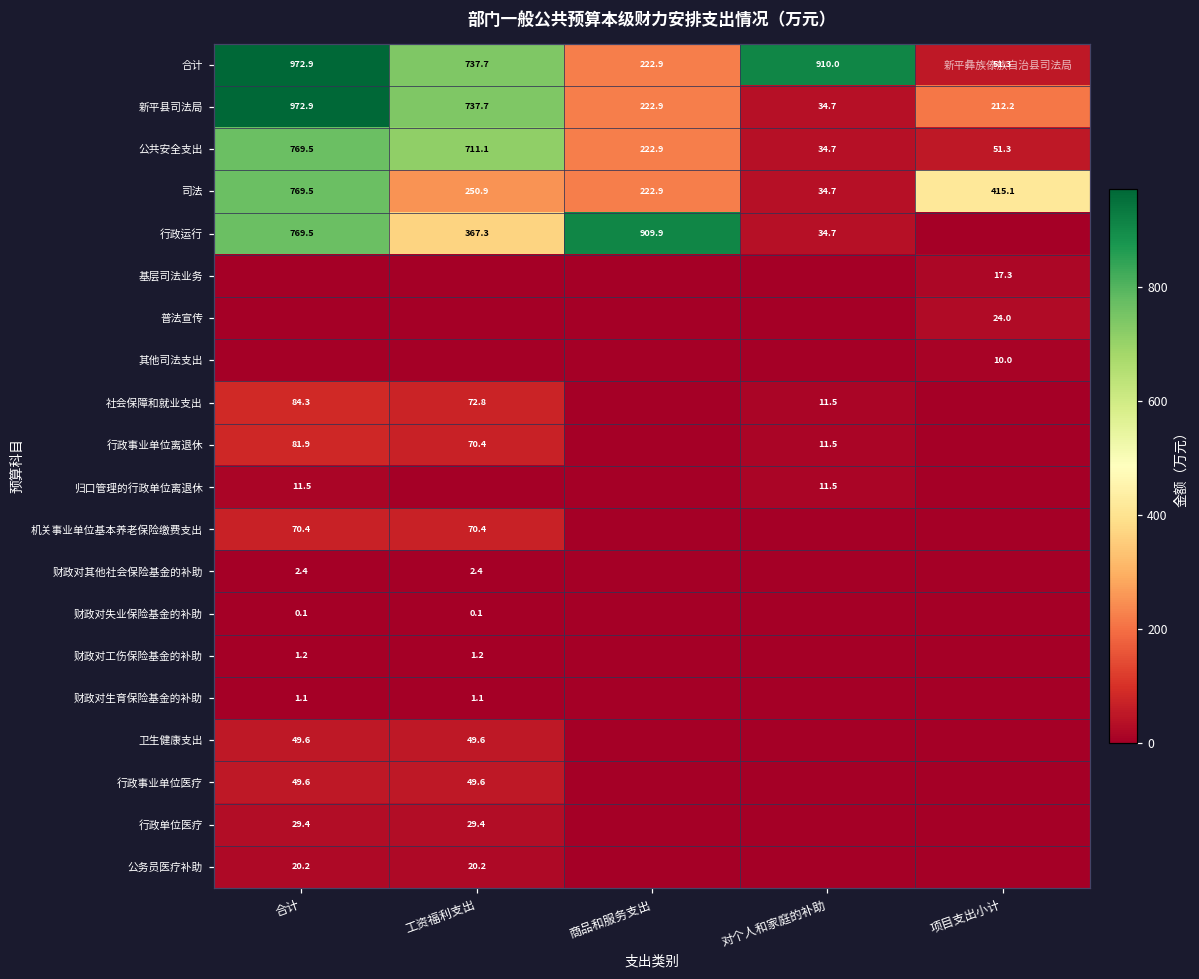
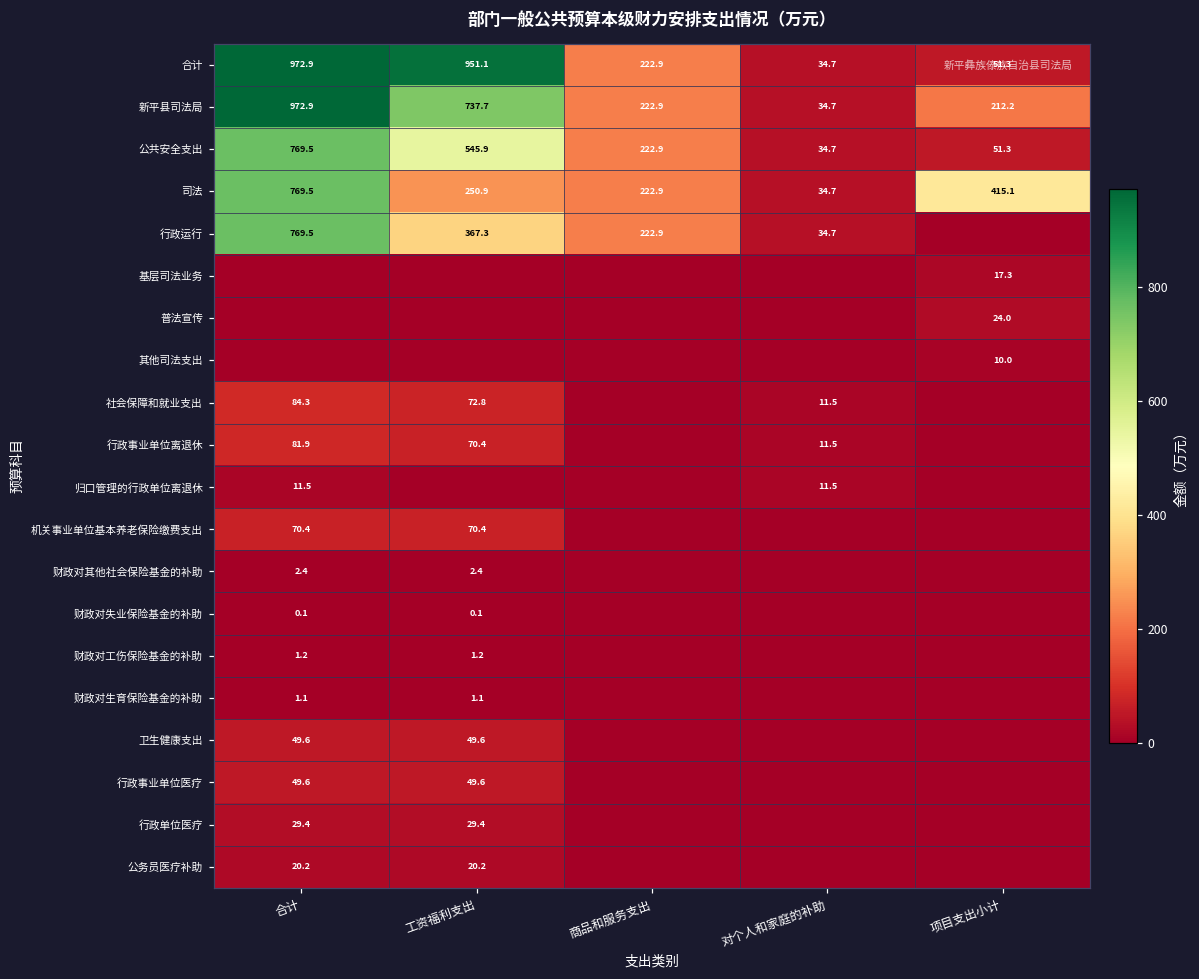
  {
    "合计": {
      "合计": 972.9,
-     "工资福利支出": 737.7,
+     "工资福利支出": 951.1,
      "商品和服务支出": 222.9,
-     "对个人和家庭的补助": 910.0
+     "对个人和家庭的补助": 34.7
    },
    "新平县司法局": {
      "合计": 972.9,
      "工资福利支出": 737.7,
      "商品和服务支出": 222.9,
      "对个人和家庭的补助": 34.7,
      "项目支出小计": 212.2
    },
    "公共安全支出": {
      "合计": 769.5,
-     "工资福利支出": 711.1,
+     "工资福利支出": 545.9,
      "商品和服务支出": 222.9,
      "对个人和家庭的补助": 34.7,
      "项目支出小计": 51.3
    },
    "司法": {
      "合计": 769.5,
      "工资福利支出": 250.9,
      "商品和服务支出": 222.9,
      "对个人和家庭的补助": 34.7,
      "项目支出小计": 415.1
    },
    "行政运行": {
      "合计": 769.5,
      "工资福利支出": 367.3,
-     "商品和服务支出": 909.9,
+     "商品和服务支出": 222.9,
      "对个人和家庭的补助": 34.7
    },
    "基层司法业务": {
      "项目支出小计": 17.3
    },
    "普法宣传": {
      "项目支出小计": 24.0
    },
    "其他司法支出": {
      "项目支出小计": 10.0
    },
    "社会保障和就业支出": {
      "合计": 84.3,
      "工资福利支出": 72.8,
      "对个人和家庭的补助": 11.5
    },
    "行政事业单位离退休": {
      "合计": 81.9,
      "工资福利支出": 70.4,
      "对个人和家庭的补助": 11.5
    },
    "归口管理的行政单位离退休": {
      "合计": 11.5,
      "对个人和家庭的补助": 11.5
    },
    "机关事业单位基本养老保险缴费支出": {
      "合计": 70.4,
      "工资福利支出": 70.4
    },
    "财政对其他社会保险基金的补助": {
      "合计": 2.4,
      "工资福利支出": 2.4
    },
    "财政对失业保险基金的补助": {
      "合计": 0.1,
      "工资福利支出": 0.1
    },
    "财政对工伤保险基金的补助": {
      "合计": 1.2,
      "工资福利支出": 1.2
    },
    "财政对生育保险基金的补助": {
      "合计": 1.1,
      "工资福利支出": 1.1
    },
    "卫生健康支出": {
      "合计": 49.6,
      "工资福利支出": 49.6
    },
    "行政事业单位医疗": {
      "合计": 49.6,
      "工资福利支出": 49.6
    },
    "行政单位医疗": {
      "合计": 29.4,
      "工资福利支出": 29.4
    },
    "公务员医疗补助": {
      "合计": 20.2,
      "工资福利支出": 20.2
    }
  }
